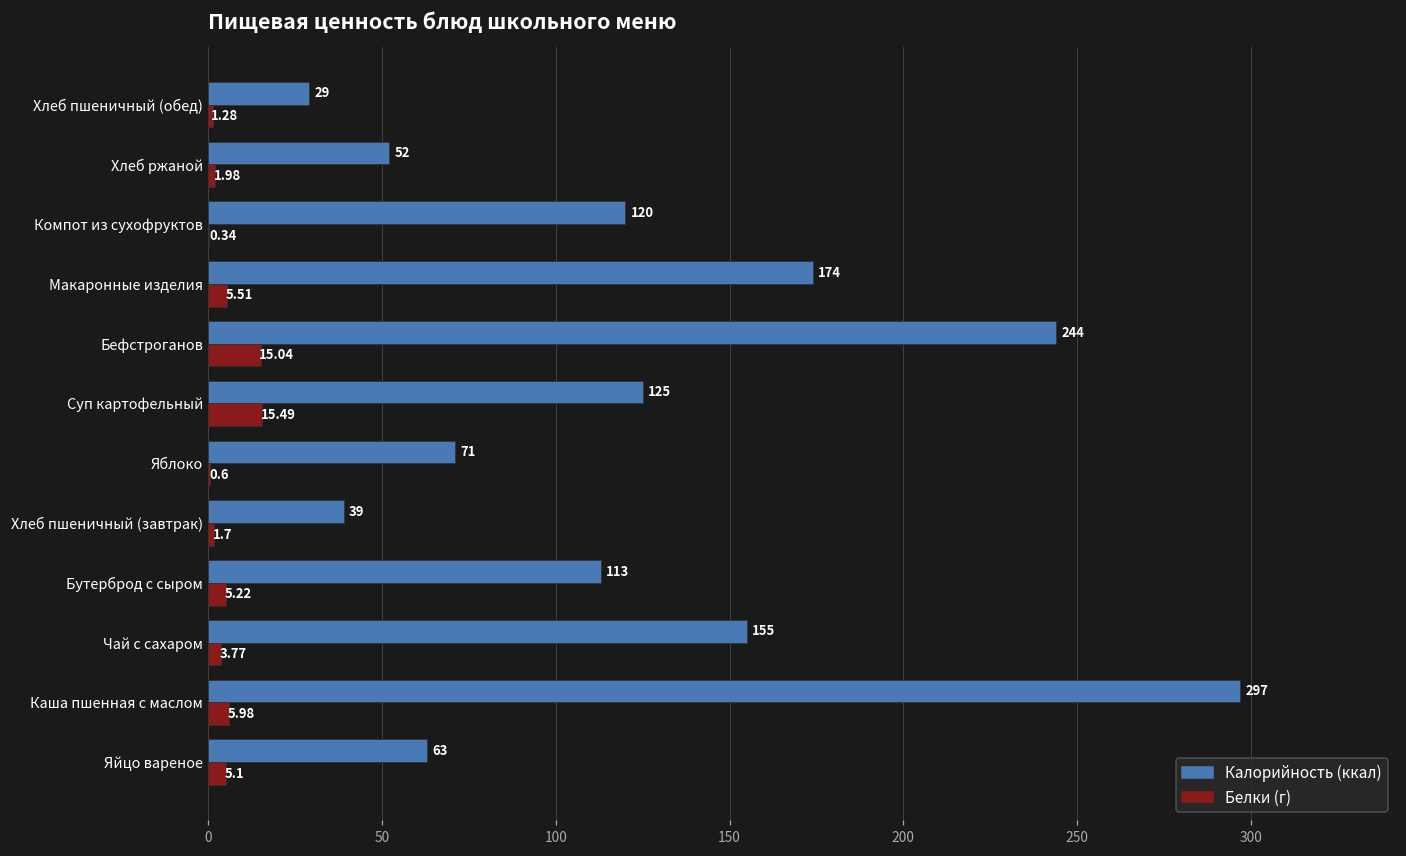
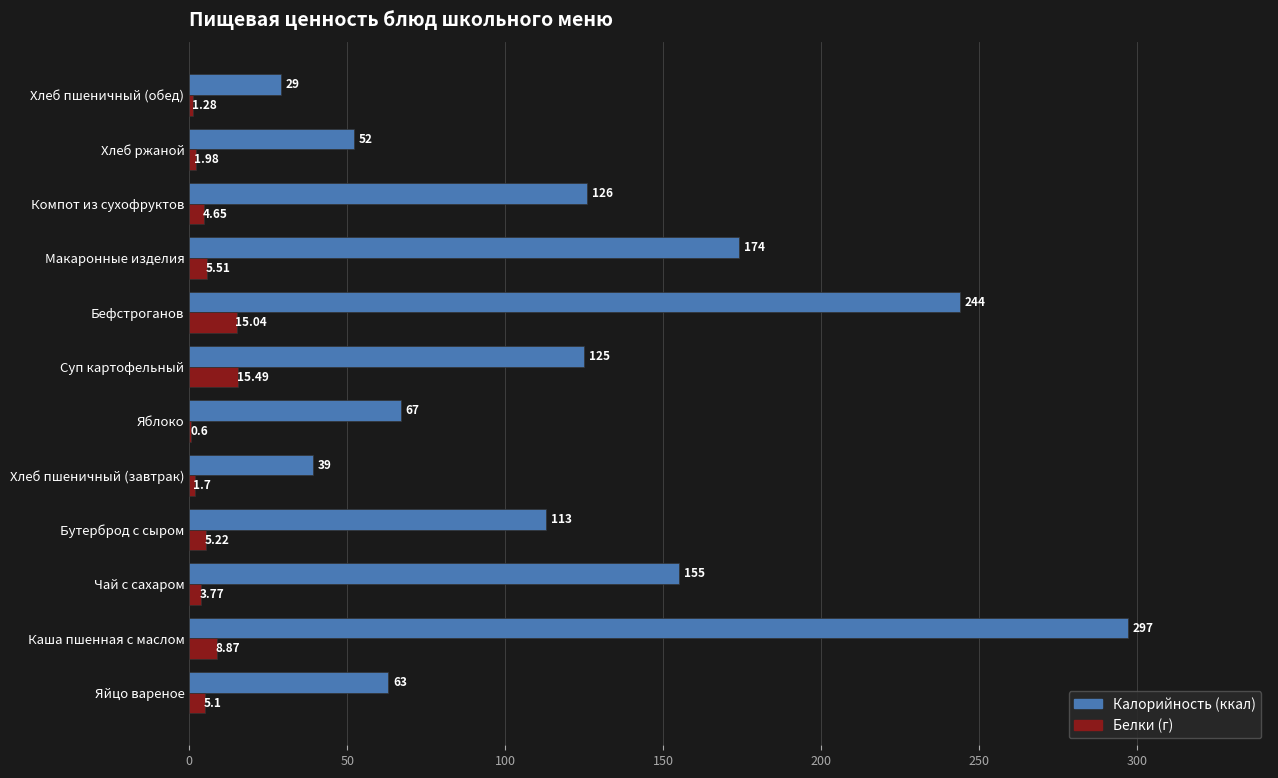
  {
    "Калорийность (ккал)": {
      "Хлеб пшеничный (обед)": 29,
      "Хлеб ржаной": 52,
-     "Компот из сухофруктов": 120,
+     "Компот из сухофруктов": 126,
      "Макаронные изделия": 174,
      "Бефстроганов": 244,
      "Суп картофельный": 125,
-     "Яблоко": 71,
+     "Яблоко": 67,
      "Хлеб пшеничный (завтрак)": 39,
      "Бутерброд с сыром": 113,
      "Чай с сахаром": 155,
      "Каша пшенная с маслом": 297,
      "Яйцо вареное": 63
    },
    "Белки (г)": {
      "Хлеб пшеничный (обед)": 1.28,
      "Хлеб ржаной": 1.98,
-     "Компот из сухофруктов": 0.34,
+     "Компот из сухофруктов": 4.65,
      "Макаронные изделия": 5.51,
      "Бефстроганов": 15.04,
      "Суп картофельный": 15.49,
      "Яблоко": 0.6,
      "Хлеб пшеничный (завтрак)": 1.7,
      "Бутерброд с сыром": 5.22,
      "Чай с сахаром": 3.77,
-     "Каша пшенная с маслом": 5.98,
+     "Каша пшенная с маслом": 8.87,
      "Яйцо вареное": 5.1
    }
  }
